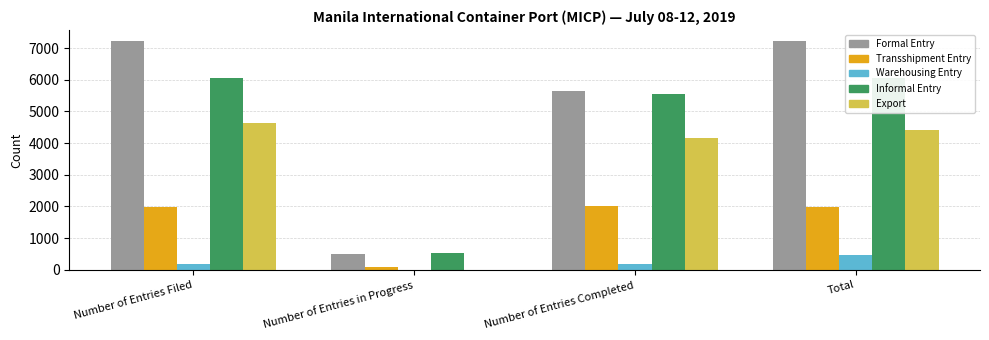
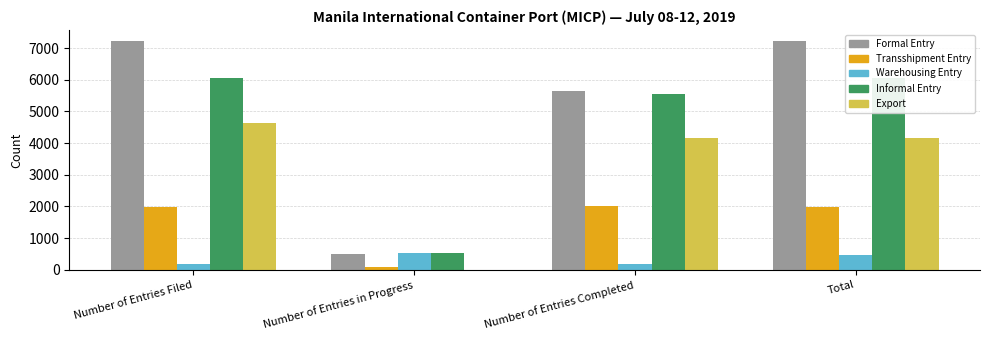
  {
    "Formal Entry": {
      "Number of Entries Filed": 7200,
      "Number of Entries in Progress": 500,
      "Number of Entries Completed": 5600,
      "Total": 7200
    },
    "Transshipment Entry": {
      "Number of Entries Filed": 2000,
      "Number of Entries in Progress": 100,
      "Number of Entries Completed": 2000,
      "Total": 2000
    },
    "Warehousing Entry": {
      "Number of Entries Filed": 200,
-     "Number of Entries in Progress": 0,
+     "Number of Entries in Progress": 500,
      "Number of Entries Completed": 200,
      "Total": 500
    },
    "Informal Entry": {
      "Number of Entries Filed": 6100,
      "Number of Entries in Progress": 500,
      "Number of Entries Completed": 5600
    },
    "Export": {
      "Number of Entries Filed": 4600,
      "Number of Entries in Progress": 0,
      "Number of Entries Completed": 4200,
-     "Total": 4400
+     "Total": 4200
    }
  }
